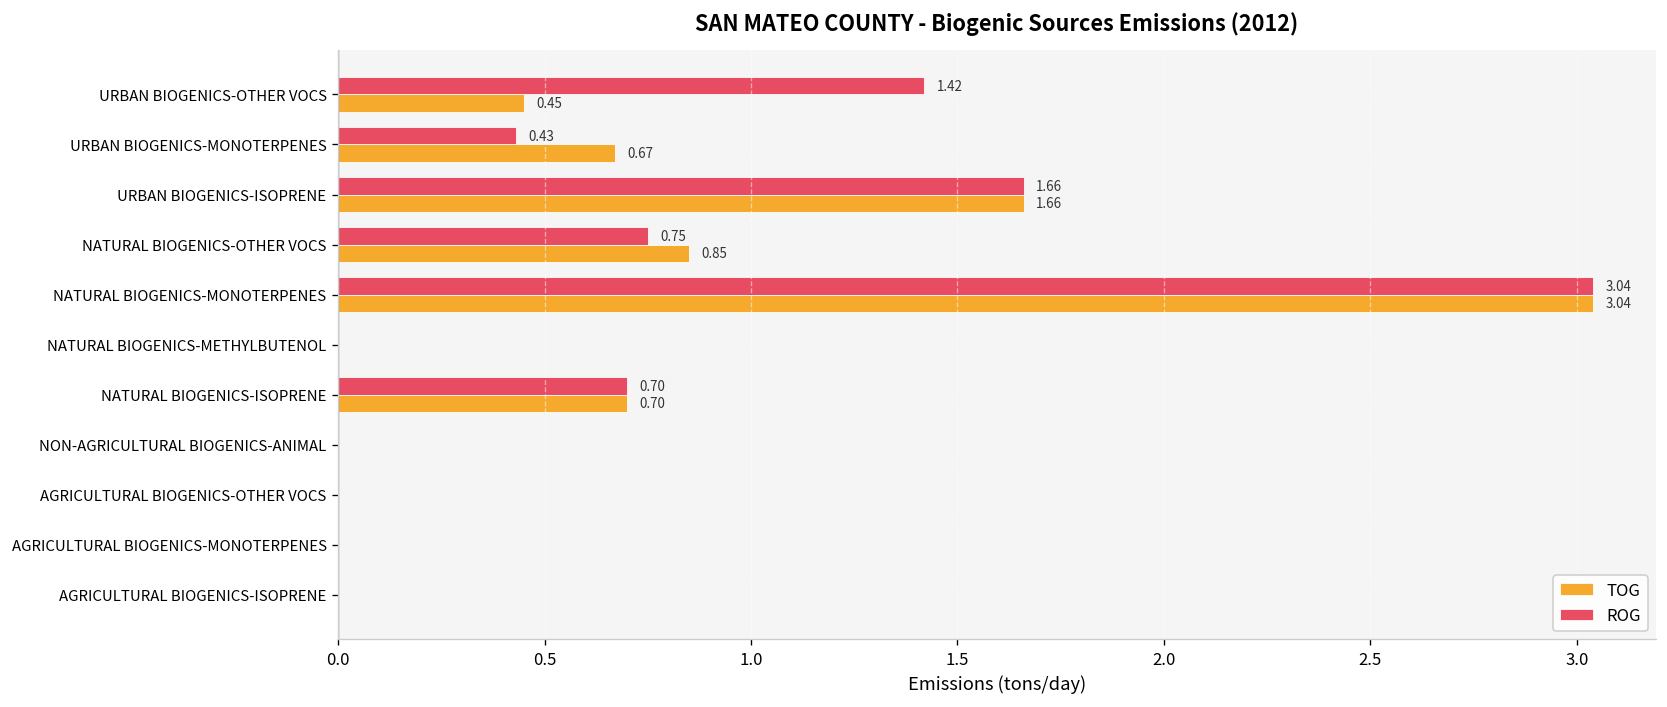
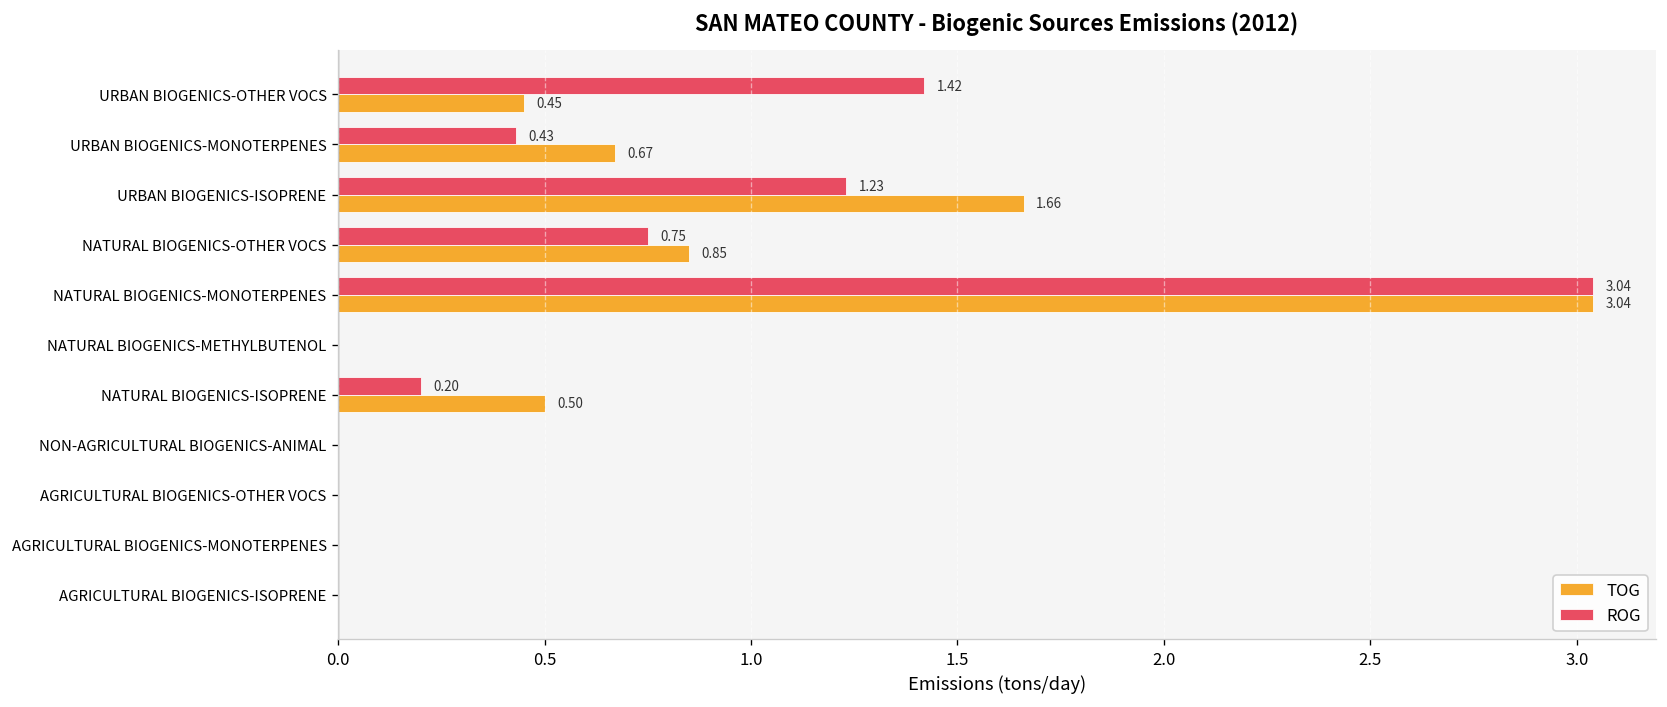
  {
    "TOG": {
      "URBAN BIOGENICS-OTHER VOCS": 0.45,
      "URBAN BIOGENICS-MONOTERPENES": 0.67,
      "URBAN BIOGENICS-ISOPRENE": 1.66,
      "NATURAL BIOGENICS-OTHER VOCS": 0.85,
      "NATURAL BIOGENICS-MONOTERPENES": 3.04,
-     "NATURAL BIOGENICS-ISOPRENE": 0.70
+     "NATURAL BIOGENICS-ISOPRENE": 0.50
    },
    "ROG": {
      "URBAN BIOGENICS-OTHER VOCS": 1.42,
      "URBAN BIOGENICS-MONOTERPENES": 0.43,
-     "URBAN BIOGENICS-ISOPRENE": 1.66,
+     "URBAN BIOGENICS-ISOPRENE": 1.23,
      "NATURAL BIOGENICS-OTHER VOCS": 0.75,
      "NATURAL BIOGENICS-MONOTERPENES": 3.04,
-     "NATURAL BIOGENICS-ISOPRENE": 0.70
+     "NATURAL BIOGENICS-ISOPRENE": 0.20
    }
  }
